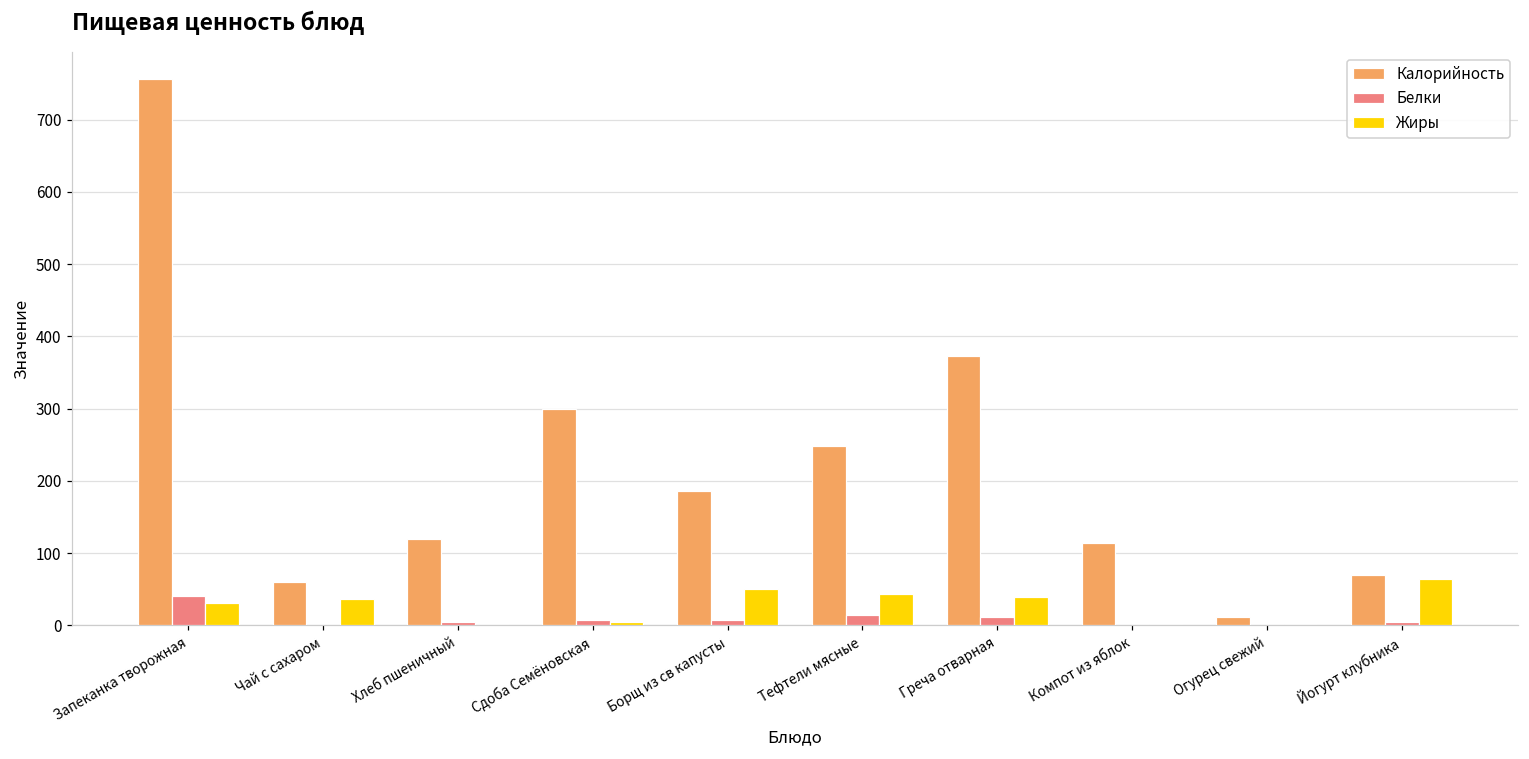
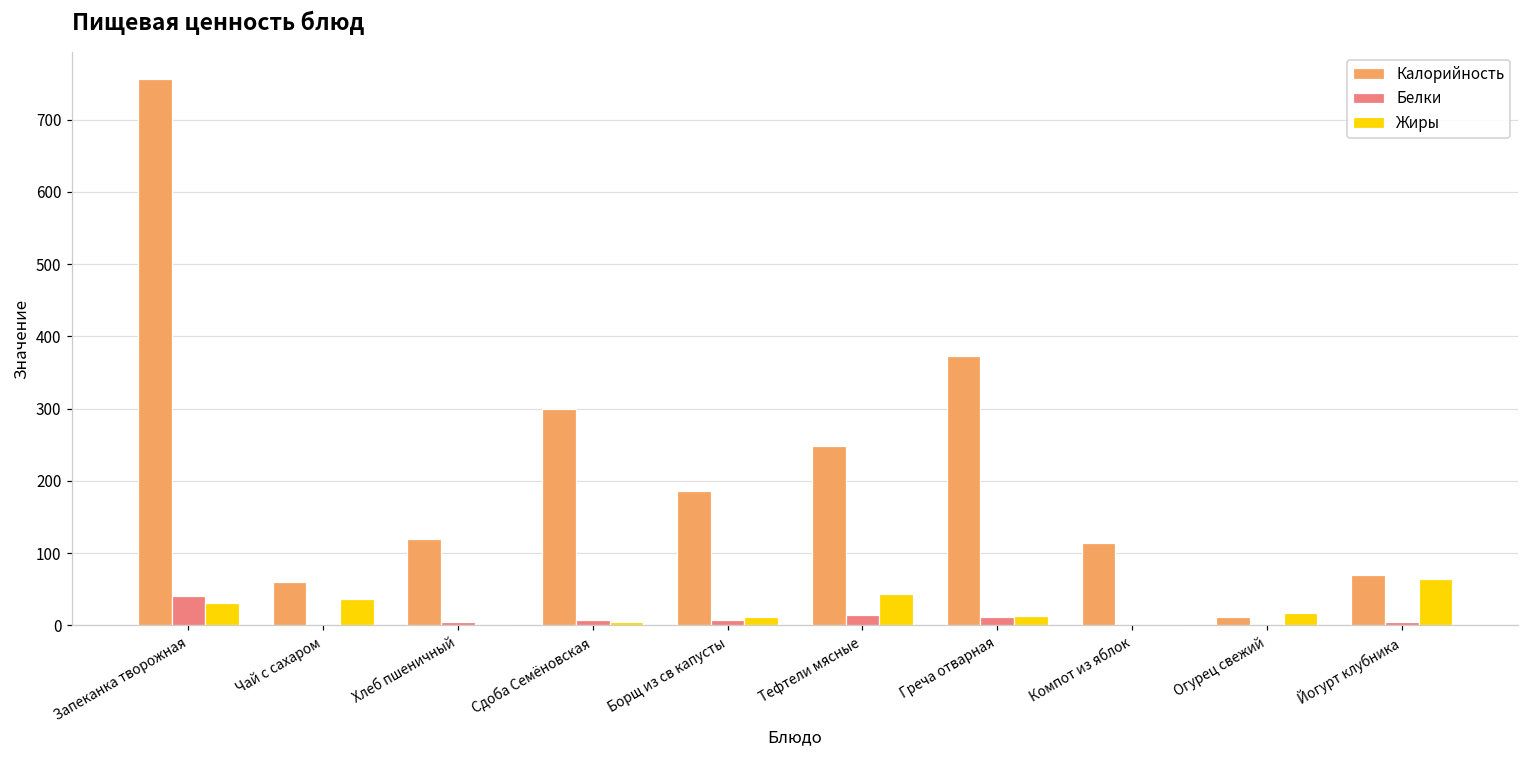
  {
    "Жиры": {
      "Запеканка творожная": 30,
      "Чай с сахаром": 40,
      "Сдоба Семёновская": 10,
-     "Борщ из св капусты": 50,
+     "Борщ из св капусты": 10,
      "Тефтели мясные": 40,
-     "Греча отварная": 40,
-     "Огурец свежий": 0,
+     "Греча отварная": 10,
+     "Огурец свежий": 20,
      "Йогурт клубника": 60
    }
  }
